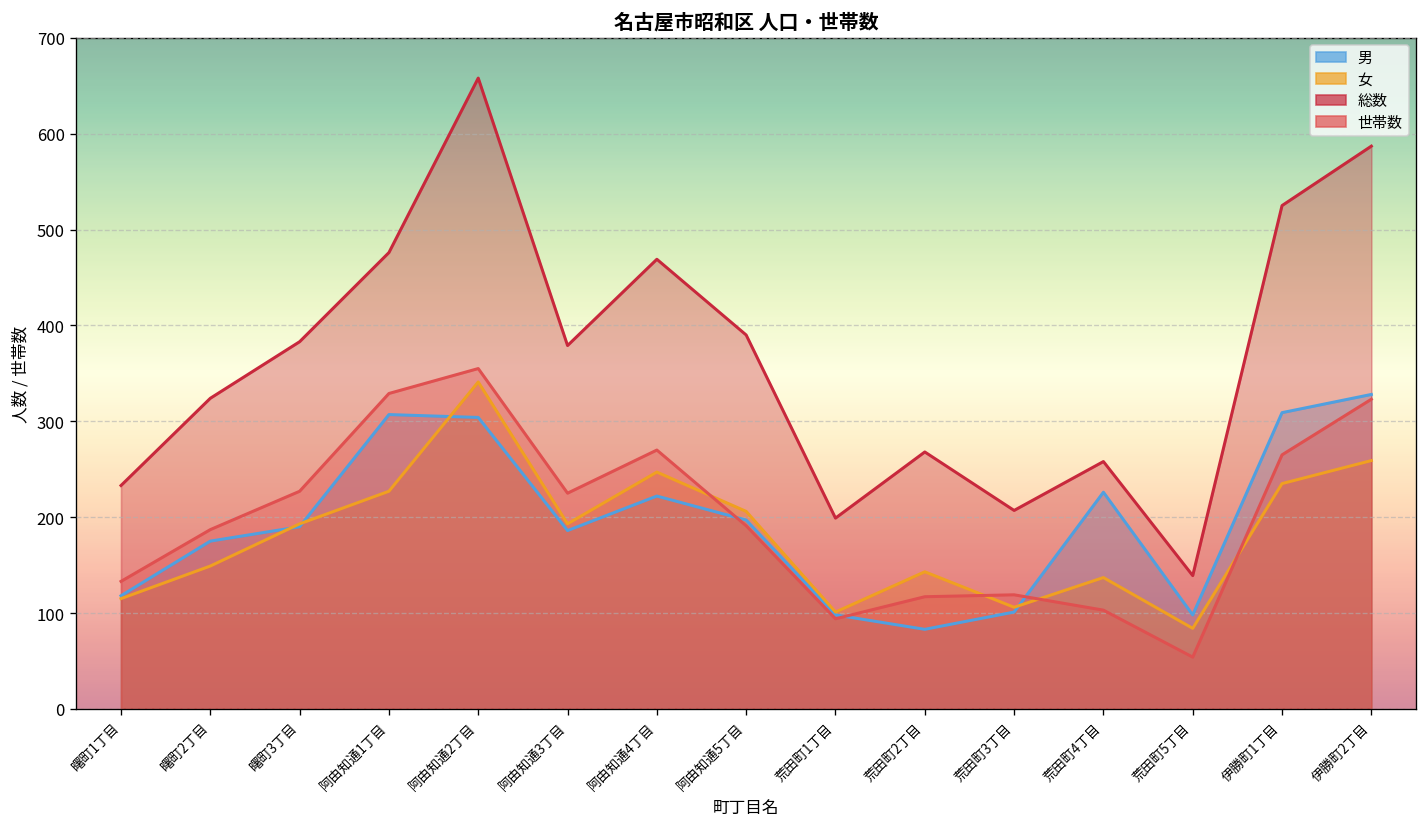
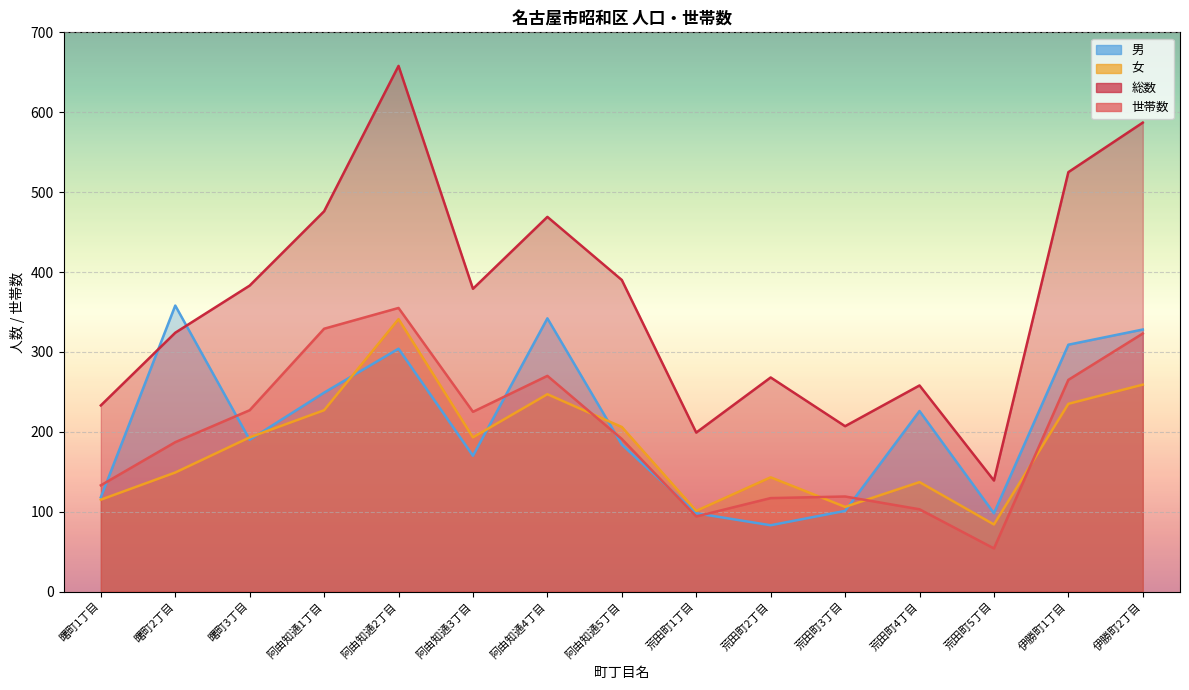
  {
    "男": {
-     "曙町2丁目": 180,
-     "阿由知通1丁目": 310,
+     "曙町2丁目": 360,
+     "阿由知通1丁目": 250,
      "阿由知通2丁目": 300,
-     "阿由知通3丁目": 190,
-     "阿由知通4丁目": 220,
-     "阿由知通5丁目": 200,
+     "阿由知通3丁目": 170,
+     "阿由知通4丁目": 340,
+     "阿由知通5丁目": 180,
      "荒田町2丁目": 80,
      "荒田町3丁目": 100,
      "荒田町4丁目": 230,
      "荒田町5丁目": 100,
      "伊勝町1丁目": 310,
      "伊勝町2丁目": 330
    }
  }
